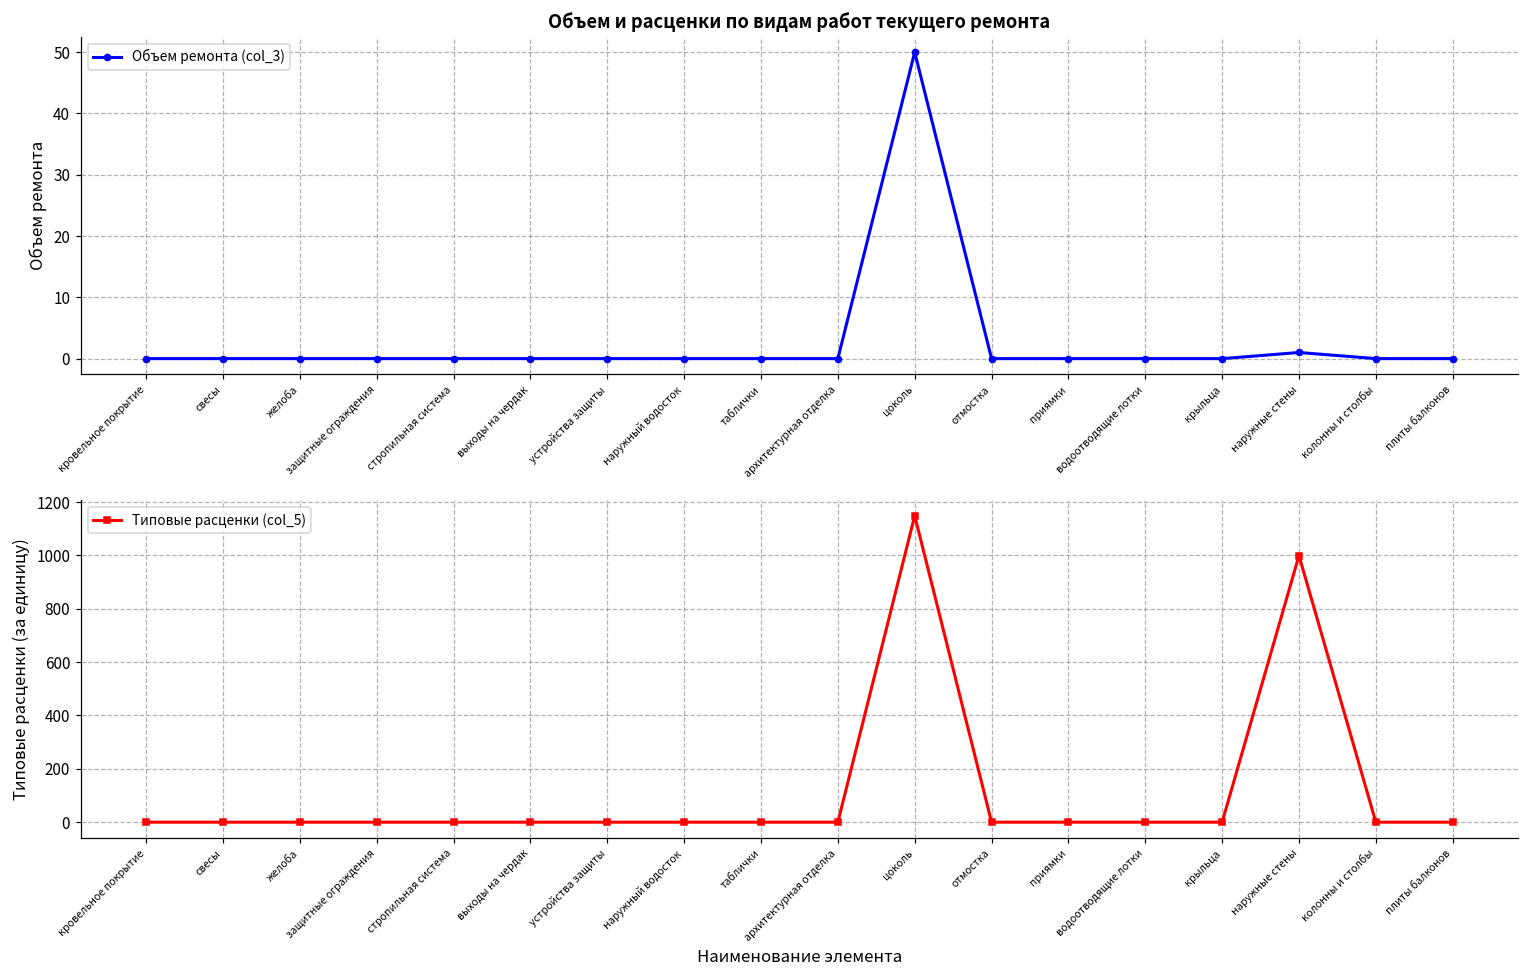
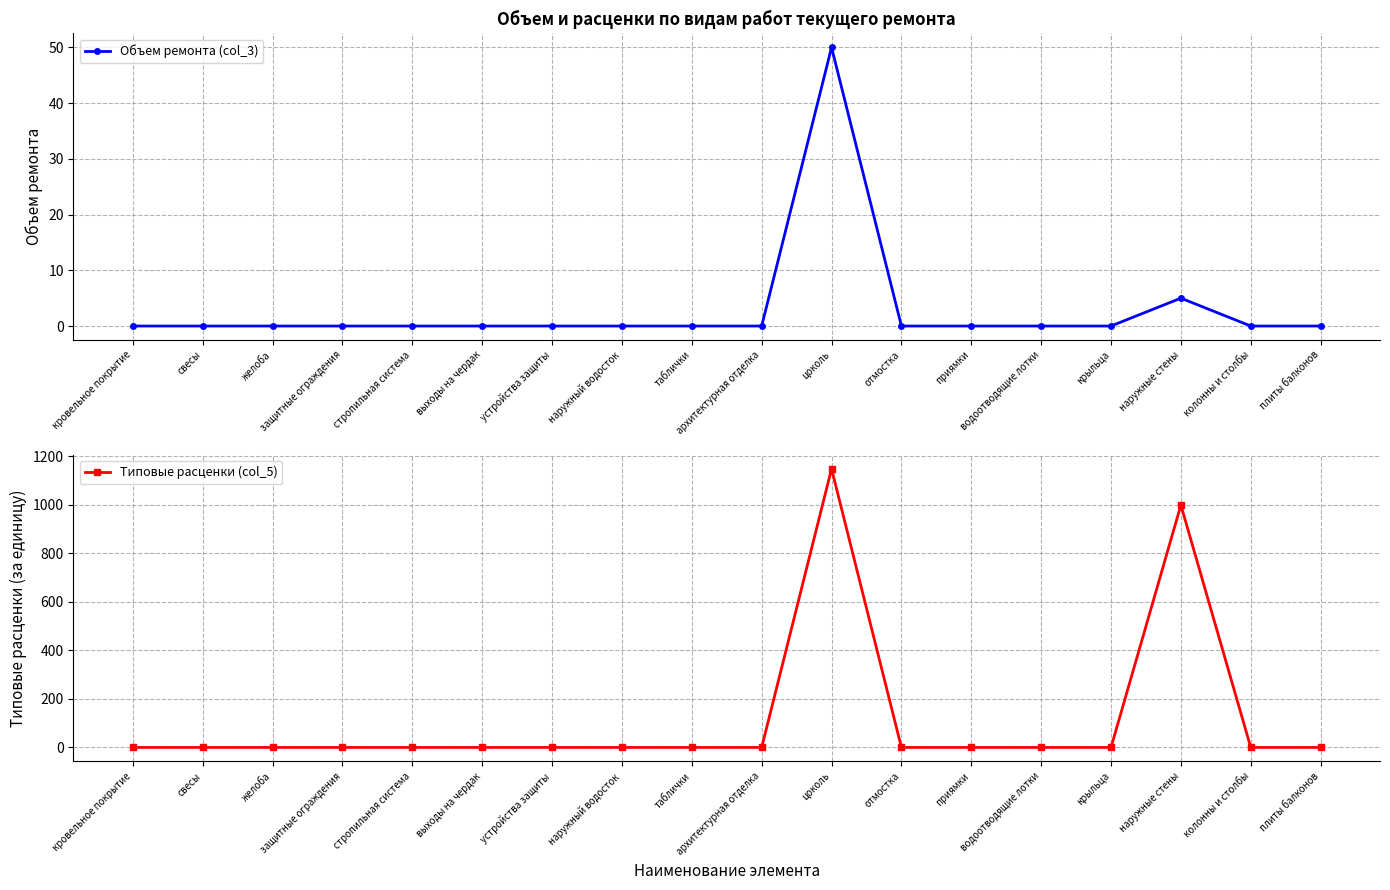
  {
    "Объем и расценки по видам работ текущего ремонта": {
      "кровельное покрытие": 0,
      "свесы": 0,
      "желоба": 0,
      "защитные ограждения": 0,
      "стропильная система": 0,
      "выходы на чердак": 0,
      "устройства защиты": 0,
      "наружный водосток": 0,
      "таблички": 0,
      "архитектурная отделка": 0,
      "цоколь": 50,
      "отмостка": 0,
      "приямки": 0,
      "водоотводящие лотки": 0,
      "крыльца": 0,
-     "наружные стены": 1,
+     "наружные стены": 5,
      "колонны и столбы": 0,
      "плиты балконов": 0
    }
  }
